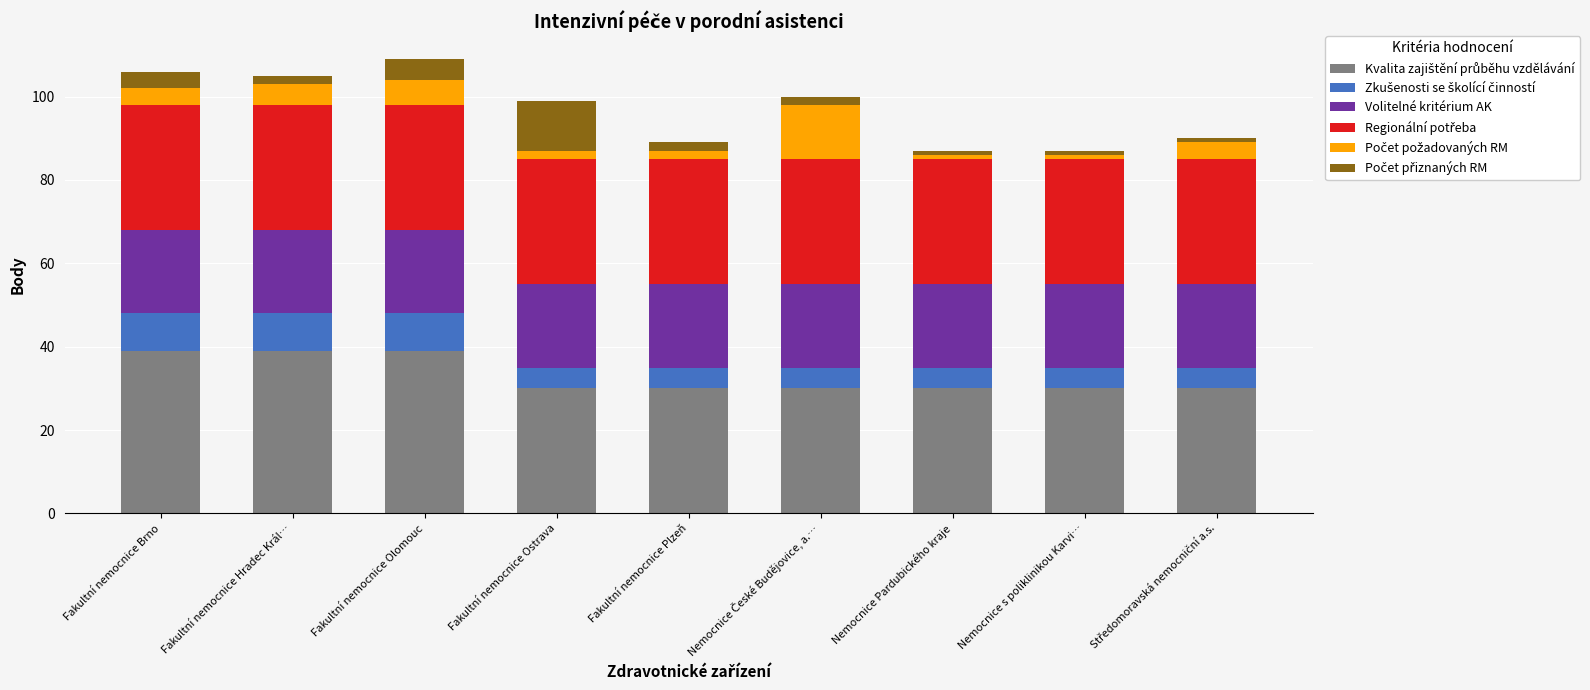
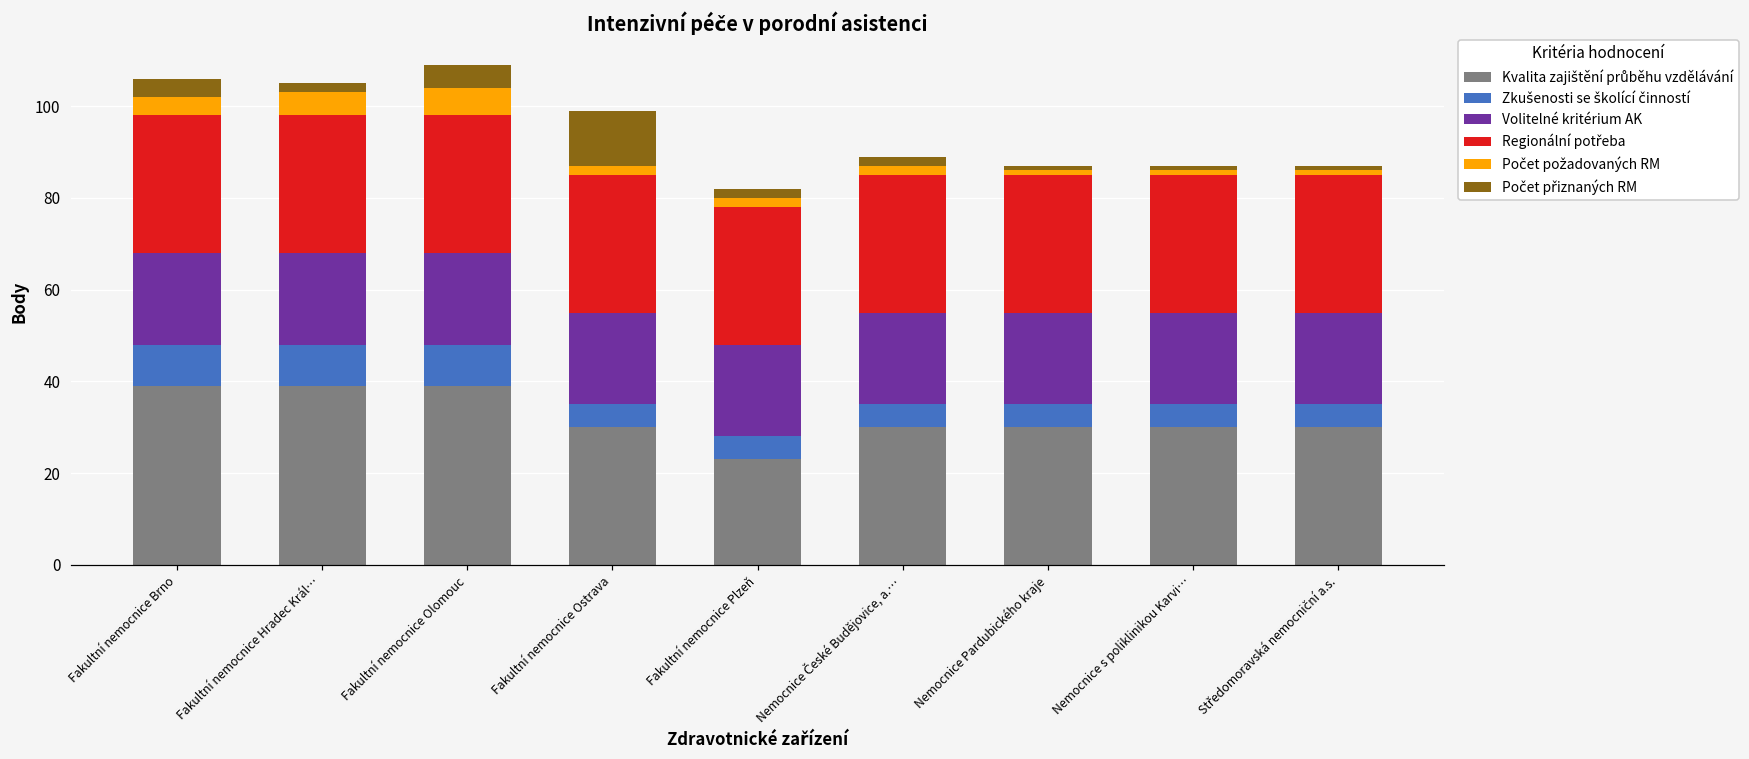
  {
    "Kvalita zajištění průběhu vzdělávání": {
      "Fakultní nemocnice Brno": 39,
      "Fakultní nemocnice Hradec Král…": 39,
      "Fakultní nemocnice Olomouc": 39,
      "Fakultní nemocnice Ostrava": 30,
-     "Fakultní nemocnice Plzeň": 30,
+     "Fakultní nemocnice Plzeň": 23,
      "Nemocnice České Budějovice, a.…": 30,
      "Nemocnice Pardubického kraje": 30,
      "Nemocnice s poliklinikou Karvi…": 30,
      "Středomoravská nemocniční a.s.": 30
    },
    "Zkušenosti se školící činností": {
      "Fakultní nemocnice Brno": 9,
      "Fakultní nemocnice Hradec Král…": 9,
      "Fakultní nemocnice Olomouc": 9,
      "Fakultní nemocnice Ostrava": 5,
      "Fakultní nemocnice Plzeň": 5,
      "Nemocnice České Budějovice, a.…": 5,
      "Nemocnice Pardubického kraje": 5,
      "Nemocnice s poliklinikou Karvi…": 5,
      "Středomoravská nemocniční a.s.": 5
    },
    "Volitelné kritérium AK": {
      "Fakultní nemocnice Brno": 20,
      "Fakultní nemocnice Hradec Král…": 20,
      "Fakultní nemocnice Olomouc": 20,
      "Fakultní nemocnice Ostrava": 20,
      "Fakultní nemocnice Plzeň": 20,
      "Nemocnice České Budějovice, a.…": 20,
      "Nemocnice Pardubického kraje": 20,
      "Nemocnice s poliklinikou Karvi…": 20,
      "Středomoravská nemocniční a.s.": 20
    },
    "Regionální potřeba": {
      "Fakultní nemocnice Brno": 30,
      "Fakultní nemocnice Hradec Král…": 30,
      "Fakultní nemocnice Olomouc": 30,
      "Fakultní nemocnice Ostrava": 30,
      "Fakultní nemocnice Plzeň": 30,
      "Nemocnice České Budějovice, a.…": 30,
      "Nemocnice Pardubického kraje": 30,
      "Nemocnice s poliklinikou Karvi…": 30,
      "Středomoravská nemocniční a.s.": 30
    },
    "Počet požadovaných RM": {
      "Fakultní nemocnice Brno": 4,
      "Fakultní nemocnice Hradec Král…": 5,
      "Fakultní nemocnice Olomouc": 6,
      "Fakultní nemocnice Ostrava": 2,
      "Fakultní nemocnice Plzeň": 2,
-     "Nemocnice České Budějovice, a.…": 13,
+     "Nemocnice České Budějovice, a.…": 2,
      "Nemocnice Pardubického kraje": 1,
      "Nemocnice s poliklinikou Karvi…": 1,
-     "Středomoravská nemocniční a.s.": 4
+     "Středomoravská nemocniční a.s.": 1
    },
    "Počet přiznaných RM": {
      "Fakultní nemocnice Brno": 4,
      "Fakultní nemocnice Hradec Král…": 2,
      "Fakultní nemocnice Olomouc": 5,
      "Fakultní nemocnice Ostrava": 12,
      "Fakultní nemocnice Plzeň": 2,
      "Nemocnice České Budějovice, a.…": 2,
      "Nemocnice Pardubického kraje": 1,
      "Nemocnice s poliklinikou Karvi…": 1,
      "Středomoravská nemocniční a.s.": 1
    }
  }
